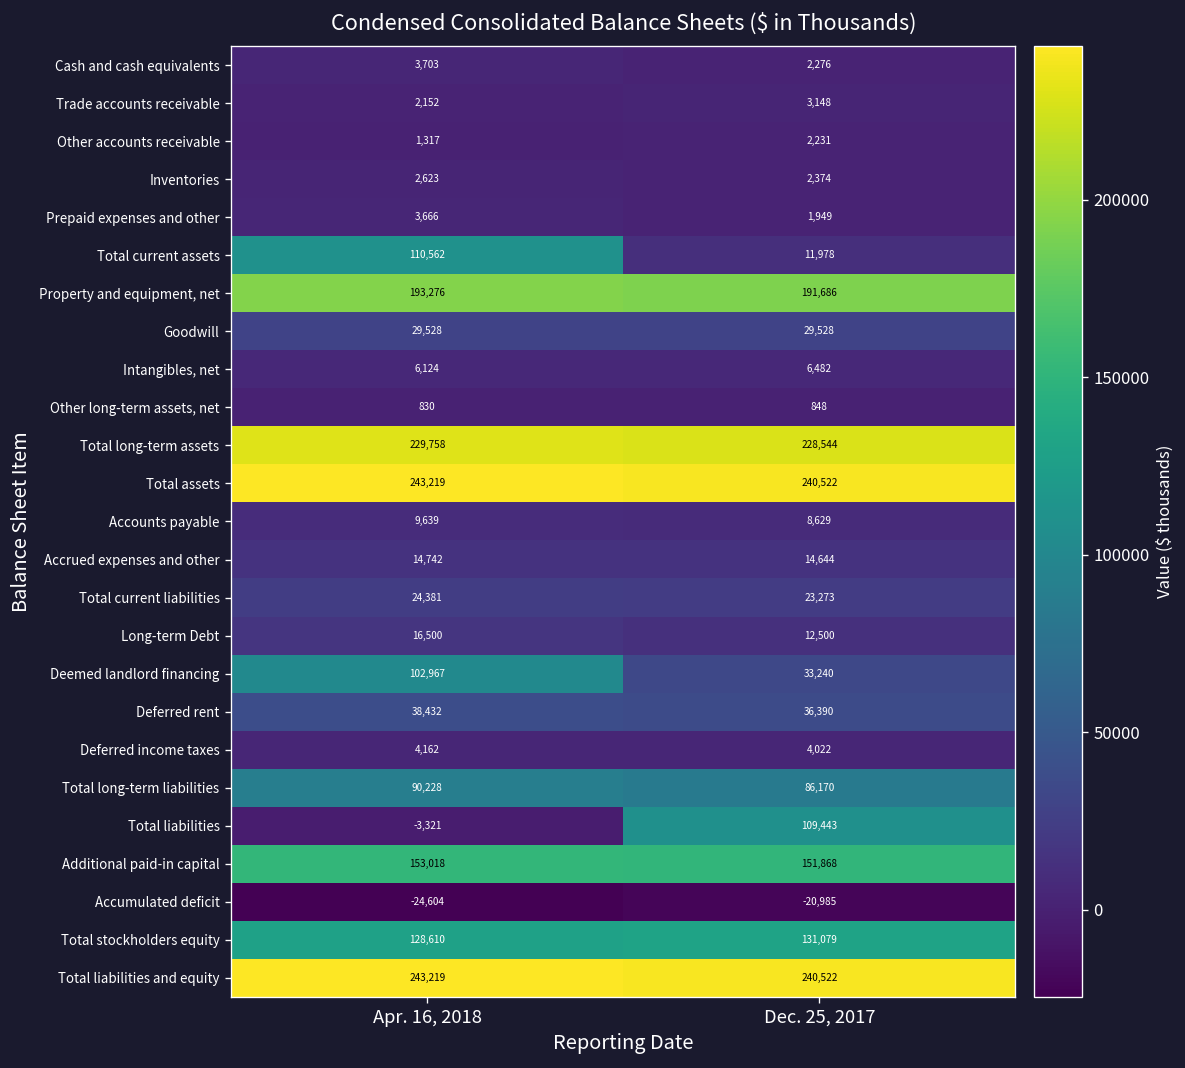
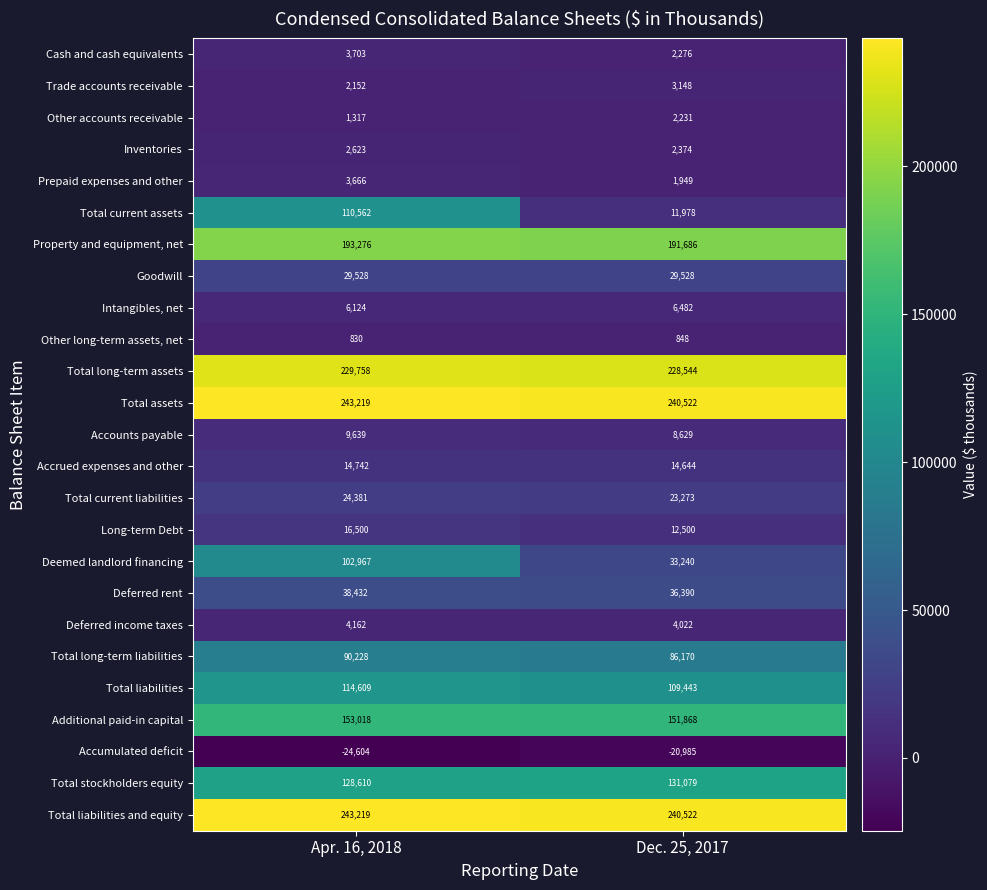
  {
    "Cash and cash equivalents": {
      "Apr. 16, 2018": "3,703",
      "Dec. 25, 2017": "2,276"
    },
    "Trade accounts receivable": {
      "Apr. 16, 2018": "2,152",
      "Dec. 25, 2017": "3,148"
    },
    "Other accounts receivable": {
      "Apr. 16, 2018": "1,317",
      "Dec. 25, 2017": "2,231"
    },
    "Inventories": {
      "Apr. 16, 2018": "2,623",
      "Dec. 25, 2017": "2,374"
    },
    "Prepaid expenses and other": {
      "Apr. 16, 2018": "3,666",
      "Dec. 25, 2017": "1,949"
    },
    "Total current assets": {
      "Apr. 16, 2018": "110,562",
      "Dec. 25, 2017": "11,978"
    },
    "Property and equipment, net": {
      "Apr. 16, 2018": "193,276",
      "Dec. 25, 2017": "191,686"
    },
    "Goodwill": {
      "Apr. 16, 2018": "29,528",
      "Dec. 25, 2017": "29,528"
    },
    "Intangibles, net": {
      "Apr. 16, 2018": "6,124",
      "Dec. 25, 2017": "6,482"
    },
    "Other long-term assets, net": {
      "Apr. 16, 2018": "830",
      "Dec. 25, 2017": "848"
    },
    "Total long-term assets": {
      "Apr. 16, 2018": "229,758",
      "Dec. 25, 2017": "228,544"
    },
    "Total assets": {
      "Apr. 16, 2018": "243,219",
      "Dec. 25, 2017": "240,522"
    },
    "Accounts payable": {
      "Apr. 16, 2018": "9,639",
      "Dec. 25, 2017": "8,629"
    },
    "Accrued expenses and other": {
      "Apr. 16, 2018": "14,742",
      "Dec. 25, 2017": "14,644"
    },
    "Total current liabilities": {
      "Apr. 16, 2018": "24,381",
      "Dec. 25, 2017": "23,273"
    },
    "Long-term Debt": {
      "Apr. 16, 2018": "16,500",
      "Dec. 25, 2017": "12,500"
    },
    "Deemed landlord financing": {
      "Apr. 16, 2018": "102,967",
      "Dec. 25, 2017": "33,240"
    },
    "Deferred rent": {
      "Apr. 16, 2018": "38,432",
      "Dec. 25, 2017": "36,390"
    },
    "Deferred income taxes": {
      "Apr. 16, 2018": "4,162",
      "Dec. 25, 2017": "4,022"
    },
    "Total long-term liabilities": {
      "Apr. 16, 2018": "90,228",
      "Dec. 25, 2017": "86,170"
    },
    "Total liabilities": {
-     "Apr. 16, 2018": "-3,321",
+     "Apr. 16, 2018": "114,609",
      "Dec. 25, 2017": "109,443"
    },
    "Additional paid-in capital": {
      "Apr. 16, 2018": "153,018",
      "Dec. 25, 2017": "151,868"
    },
    "Accumulated deficit": {
      "Apr. 16, 2018": "-24,604",
      "Dec. 25, 2017": "-20,985"
    },
    "Total stockholders equity": {
      "Apr. 16, 2018": "128,610",
      "Dec. 25, 2017": "131,079"
    },
    "Total liabilities and equity": {
      "Apr. 16, 2018": "243,219",
      "Dec. 25, 2017": "240,522"
    }
  }
